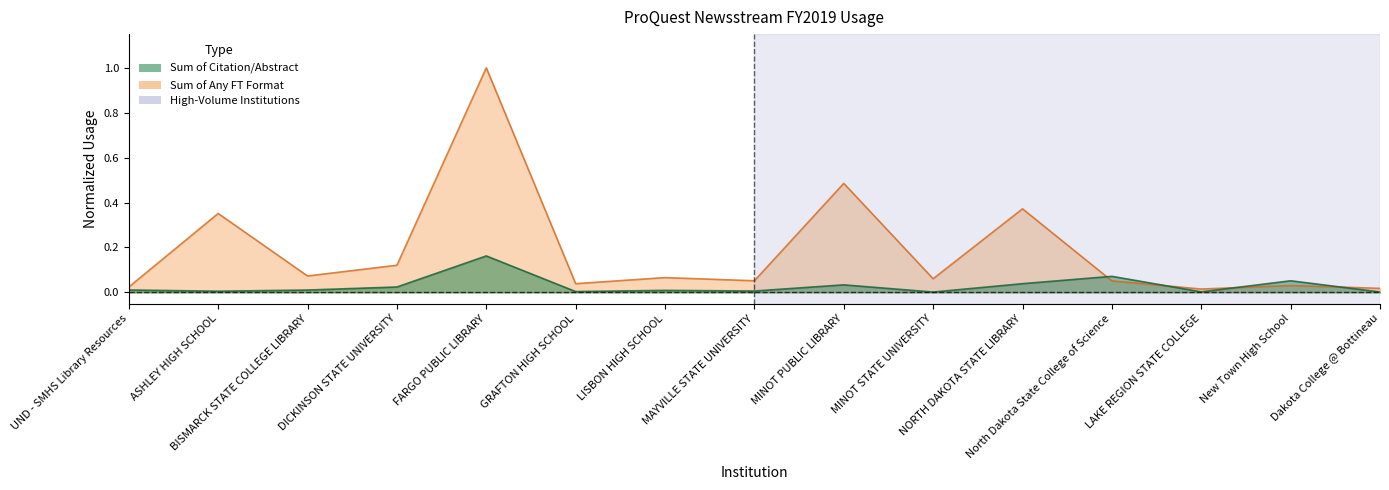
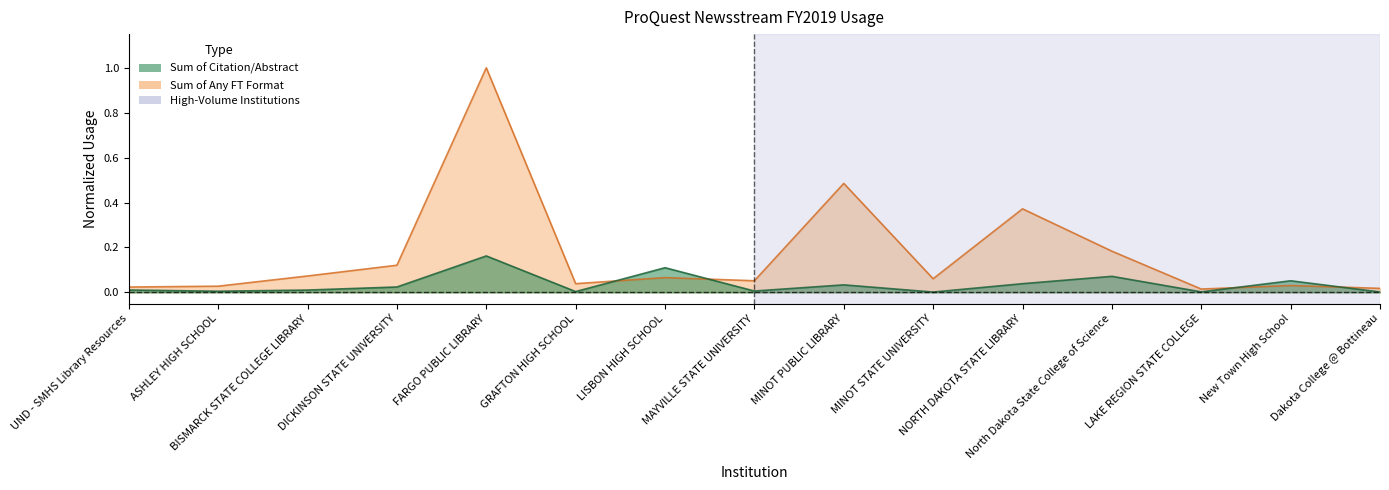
  {
    "Sum of Any FT Format": {
      "UND - SMHS Library Resources": 0.02,
-     "ASHLEY HIGH SCHOOL": 0.35,
+     "ASHLEY HIGH SCHOOL": 0.03,
      "BISMARCK STATE COLLEGE LIBRARY": 0.07,
      "DICKINSON STATE UNIVERSITY": 0.12,
      "FARGO PUBLIC LIBRARY": 1.00,
      "GRAFTON HIGH SCHOOL": 0.04,
      "LISBON HIGH SCHOOL": 0.07,
      "MAYVILLE STATE UNIVERSITY": 0.05,
      "MINOT PUBLIC LIBRARY": 0.49,
      "MINOT STATE UNIVERSITY": 0.06,
      "NORTH DAKOTA STATE LIBRARY": 0.37,
-     "North Dakota State College of Science": 0.05,
+     "North Dakota State College of Science": 0.18,
      "LAKE REGION STATE COLLEGE": 0.01,
      "New Town High School": 0.03,
      "Dakota College @ Bottineau": 0.02
    },
    "Sum of Citation/Abstract": {
      "UND - SMHS Library Resources": 0.01,
      "ASHLEY HIGH SCHOOL": 0.00,
      "BISMARCK STATE COLLEGE LIBRARY": 0.01,
      "DICKINSON STATE UNIVERSITY": 0.02,
      "FARGO PUBLIC LIBRARY": 0.16,
      "GRAFTON HIGH SCHOOL": 0.00,
-     "LISBON HIGH SCHOOL": 0.01,
+     "LISBON HIGH SCHOOL": 0.11,
      "MAYVILLE STATE UNIVERSITY": 0.01,
      "MINOT PUBLIC LIBRARY": 0.03,
      "MINOT STATE UNIVERSITY": 0.00,
      "NORTH DAKOTA STATE LIBRARY": 0.04,
      "North Dakota State College of Science": 0.07,
      "LAKE REGION STATE COLLEGE": 0.00,
      "New Town High School": 0.05,
      "Dakota College @ Bottineau": 0.00
    }
  }
